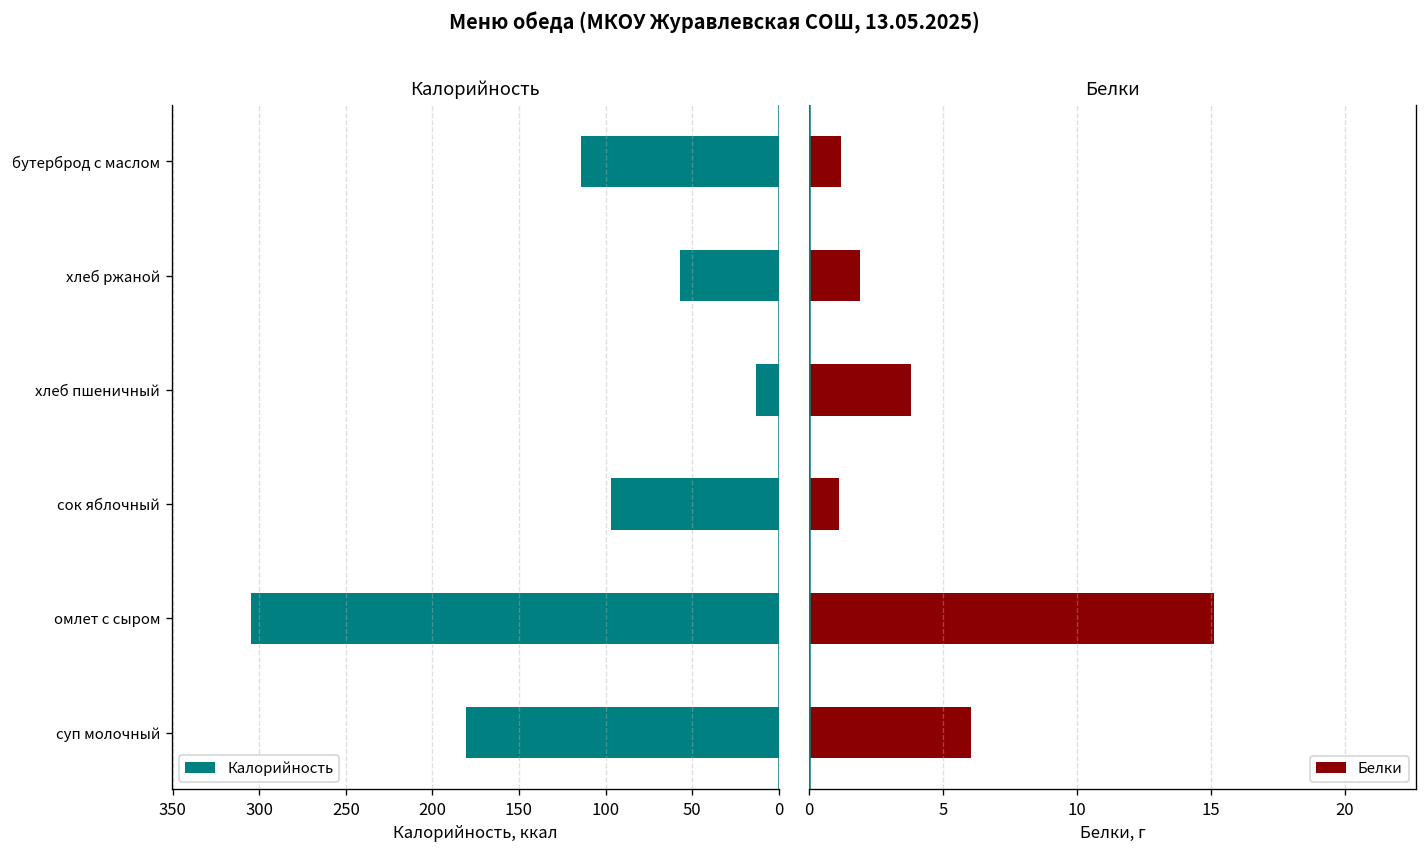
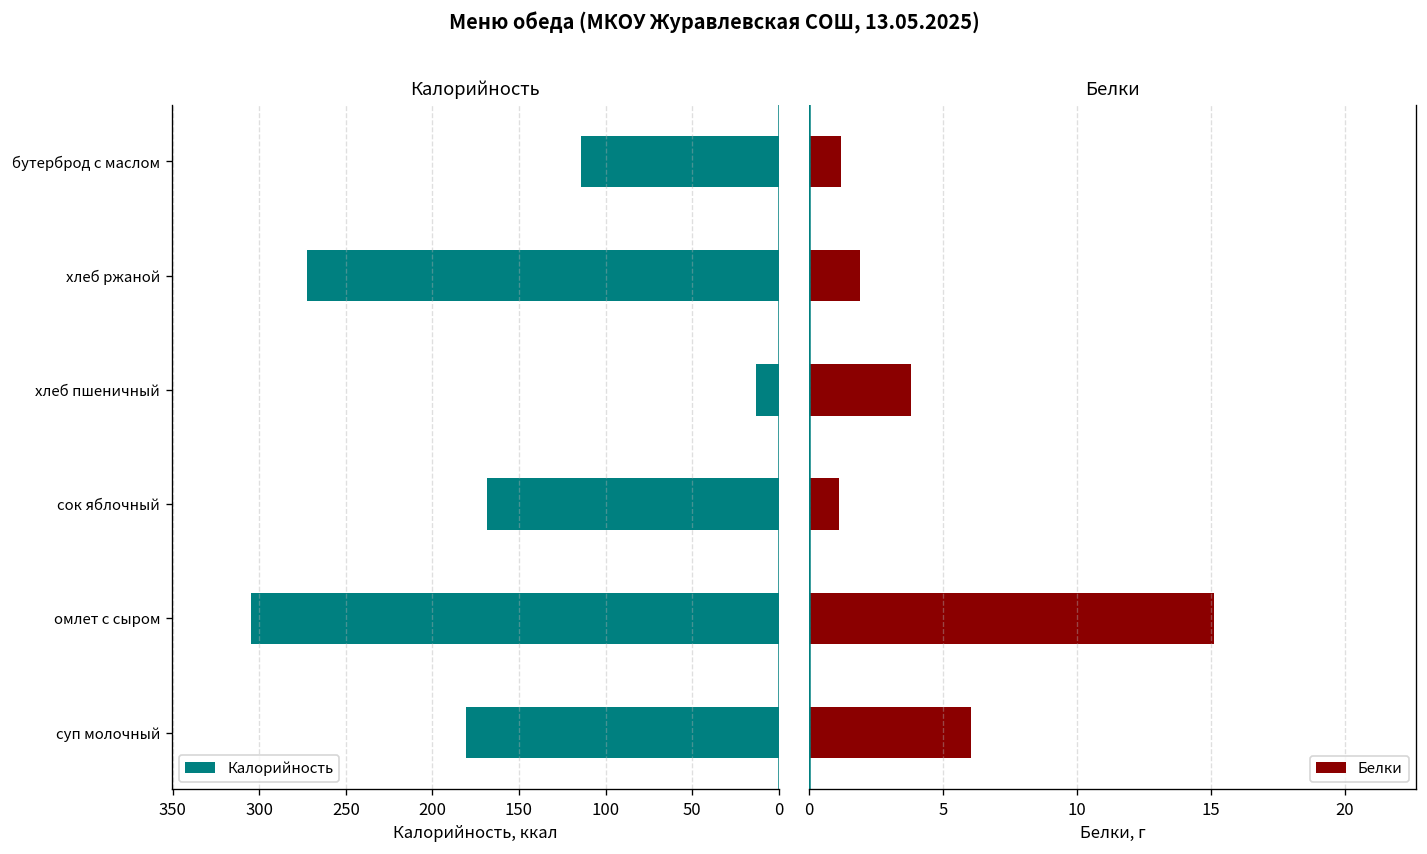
  {
    "Калорийность": {
      "бутерброд с маслом": 114,
-     "хлеб ржаной": 57,
+     "хлеб ржаной": 272,
      "хлеб пшеничный": 13,
-     "сок яблочный": 97,
+     "сок яблочный": 168,
      "омлет с сыром": 305,
      "суп молочный": 180
    }
  }
